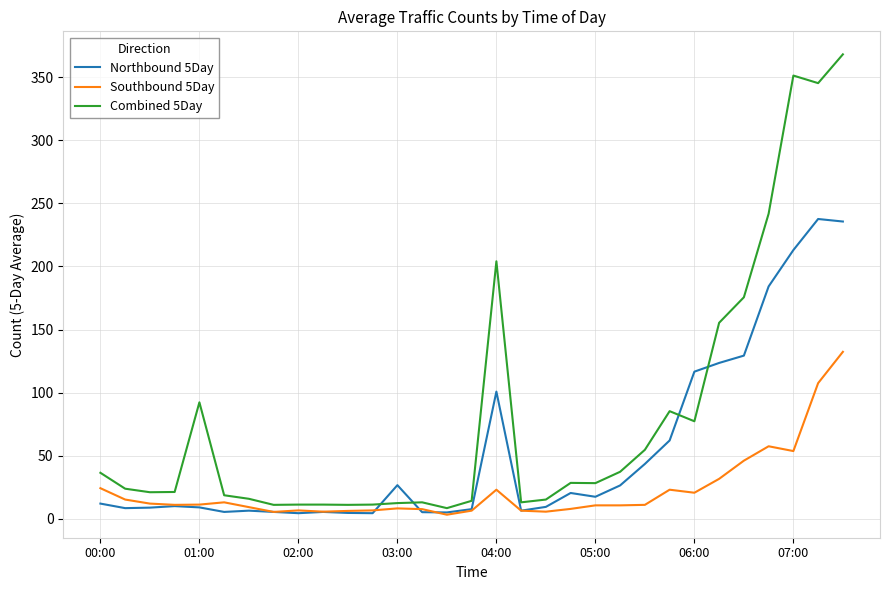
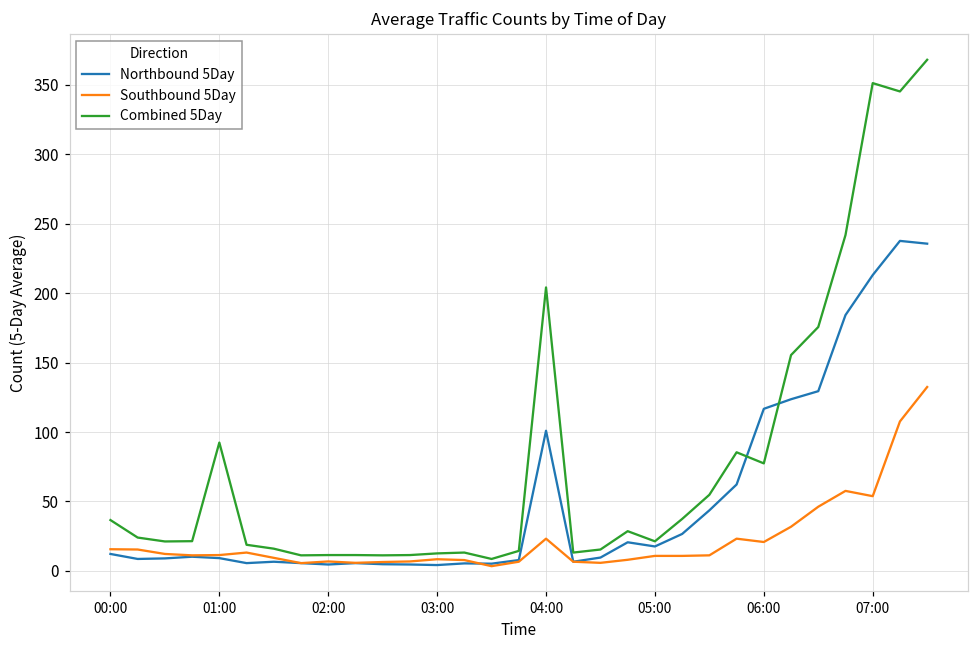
  {
    "Northbound 5Day": {
      "00:00": 12,
      "01:00": 9,
      "02:00": 5,
-     "03:00": 27,
+     "03:00": 4,
      "04:00": 101,
      "05:00": 18,
      "06:00": 117,
      "07:00": 213
    },
    "Southbound 5Day": {
-     "00:00": 24,
+     "00:00": 16,
      "01:00": 11,
      "02:00": 7,
      "03:00": 8,
      "04:00": 23,
      "05:00": 11,
      "06:00": 21,
      "07:00": 54
    },
    "Combined 5Day": {
      "00:00": 37,
      "01:00": 92,
      "02:00": 11,
      "03:00": 13,
      "04:00": 204,
-     "05:00": 28,
+     "05:00": 21,
      "06:00": 77,
      "07:00": 351
    }
  }
